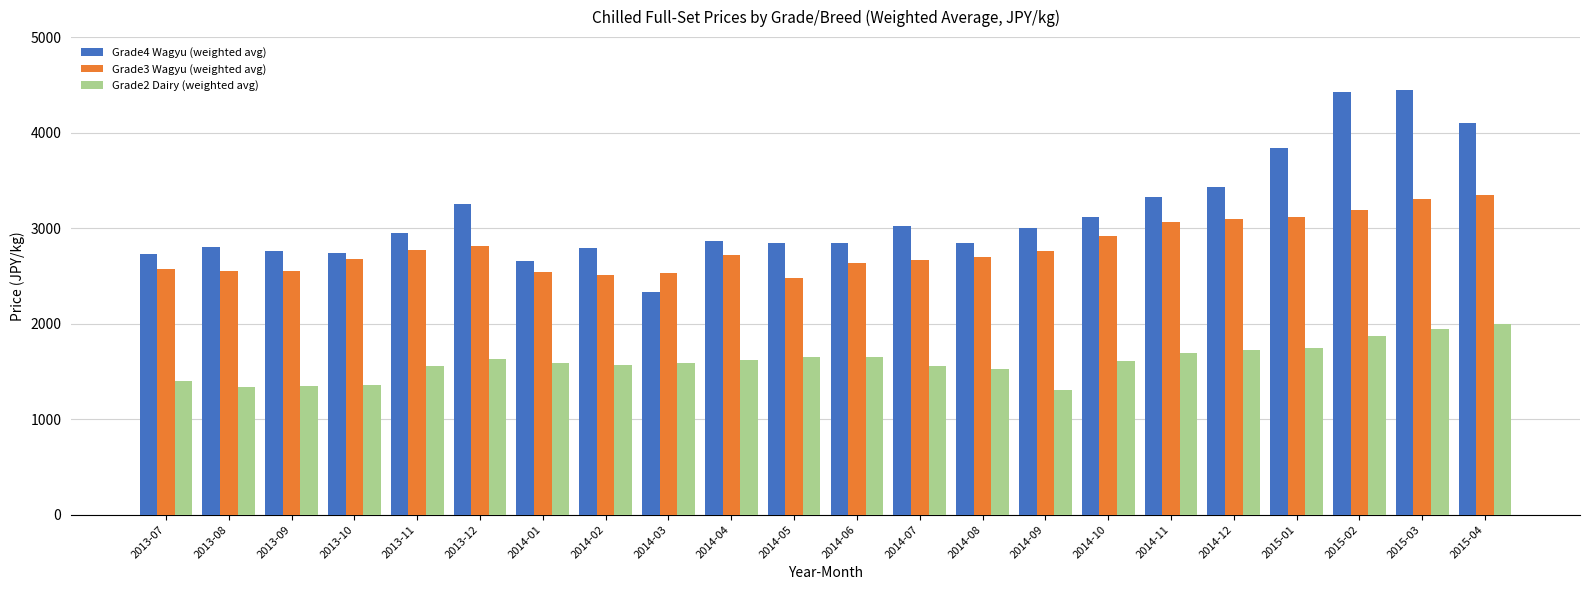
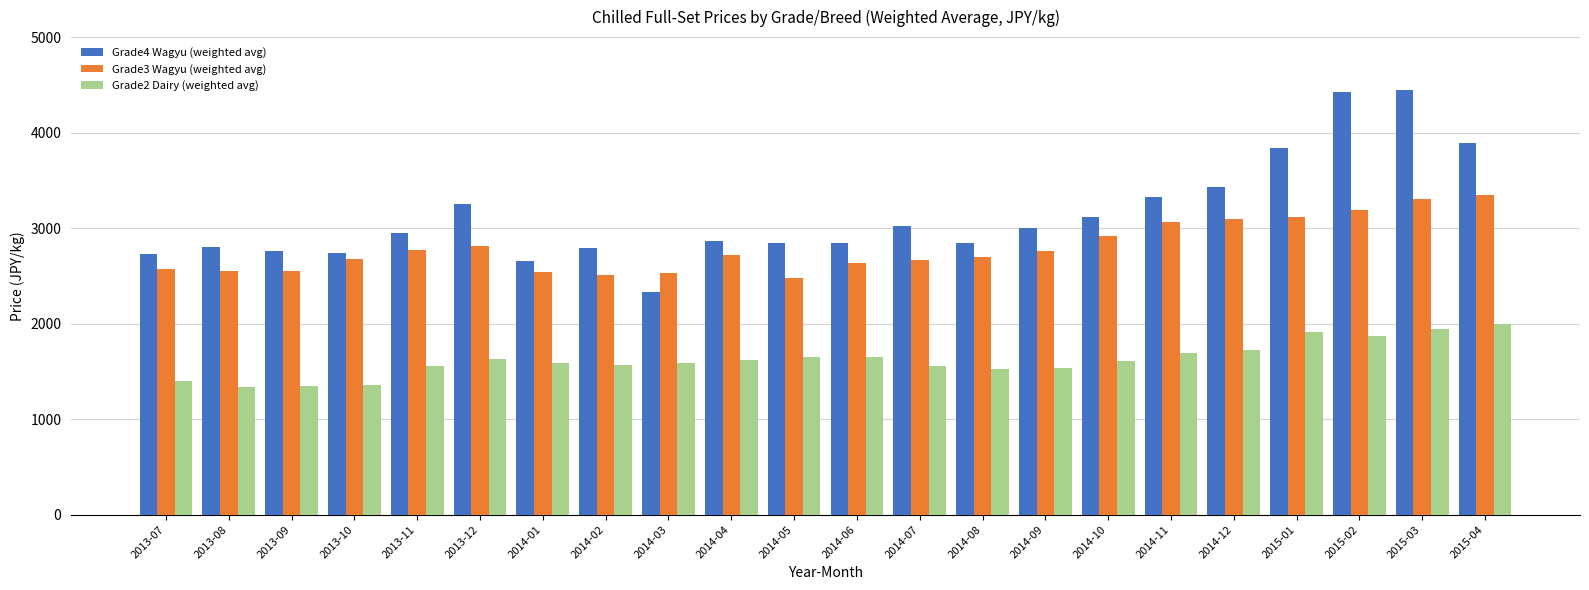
  {
    "Grade4 Wagyu (weighted avg)": {
      "2013-07": 2700,
      "2013-08": 2800,
      "2013-09": 2800,
      "2013-10": 2700,
      "2013-11": 3000,
      "2013-12": 3200,
      "2014-01": 2700,
      "2014-02": 2800,
      "2014-03": 2300,
      "2014-04": 2900,
      "2014-05": 2800,
      "2014-06": 2800,
      "2014-07": 3000,
      "2014-08": 2800,
      "2014-09": 3000,
      "2014-10": 3100,
      "2014-11": 3300,
      "2014-12": 3400,
      "2015-01": 3800,
      "2015-02": 4400,
      "2015-03": 4400,
-     "2015-04": 4100
+     "2015-04": 3900
    },
    "Grade3 Wagyu (weighted avg)": {
      "2013-07": 2600,
      "2013-08": 2600,
      "2013-09": 2600,
      "2013-10": 2700,
      "2013-11": 2800,
      "2013-12": 2800,
      "2014-01": 2500,
      "2014-02": 2500,
      "2014-03": 2500,
      "2014-04": 2700,
      "2014-05": 2500,
      "2014-06": 2600,
      "2014-07": 2700,
      "2014-08": 2700,
      "2014-09": 2800,
      "2014-10": 2900,
      "2014-11": 3100,
      "2014-12": 3100,
      "2015-01": 3100,
      "2015-02": 3200,
      "2015-03": 3300,
      "2015-04": 3300
    },
    "Grade2 Dairy (weighted avg)": {
      "2013-07": 1400,
      "2013-08": 1300,
      "2013-09": 1300,
      "2013-10": 1400,
      "2013-11": 1600,
      "2013-12": 1600,
      "2014-01": 1600,
      "2014-02": 1600,
      "2014-03": 1600,
      "2014-04": 1600,
      "2014-05": 1700,
      "2014-06": 1600,
      "2014-07": 1600,
      "2014-08": 1500,
-     "2014-09": 1300,
+     "2014-09": 1500,
      "2014-10": 1600,
      "2014-11": 1700,
      "2014-12": 1700,
-     "2015-01": 1700,
+     "2015-01": 1900,
      "2015-02": 1900,
      "2015-03": 1900,
      "2015-04": 2000
    }
  }
